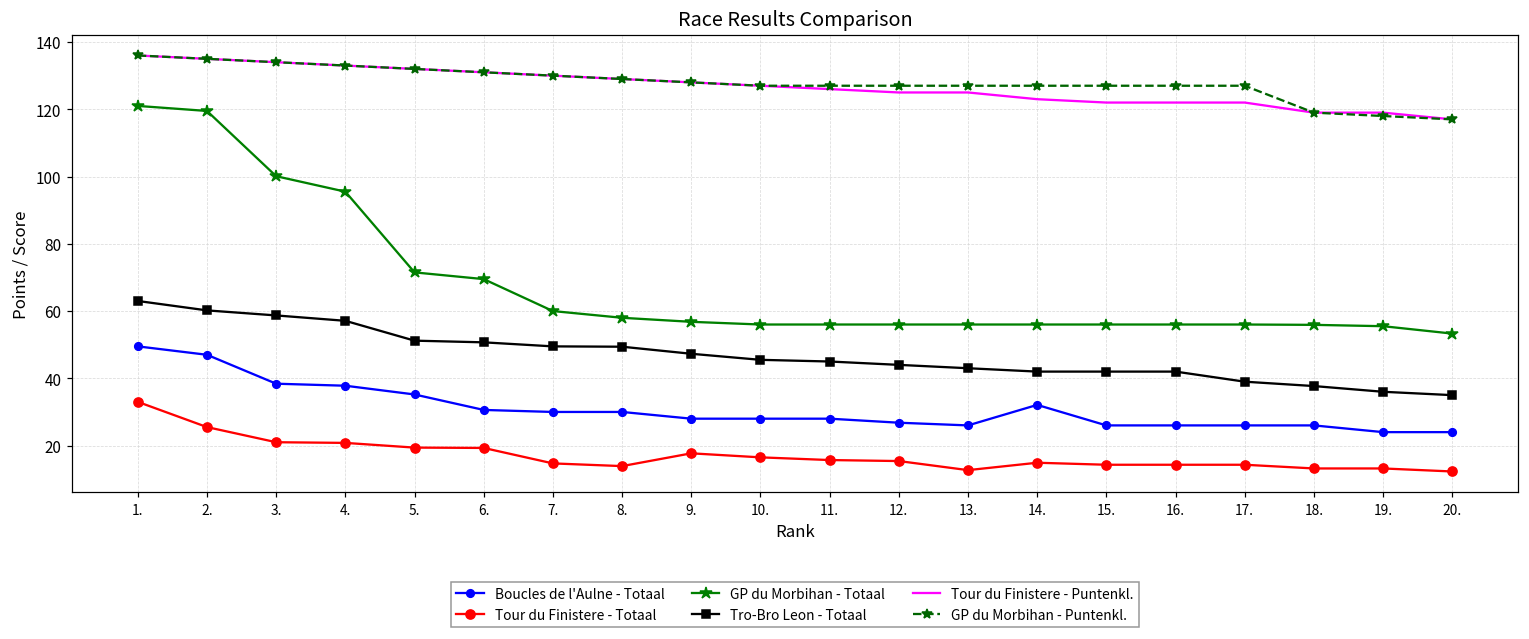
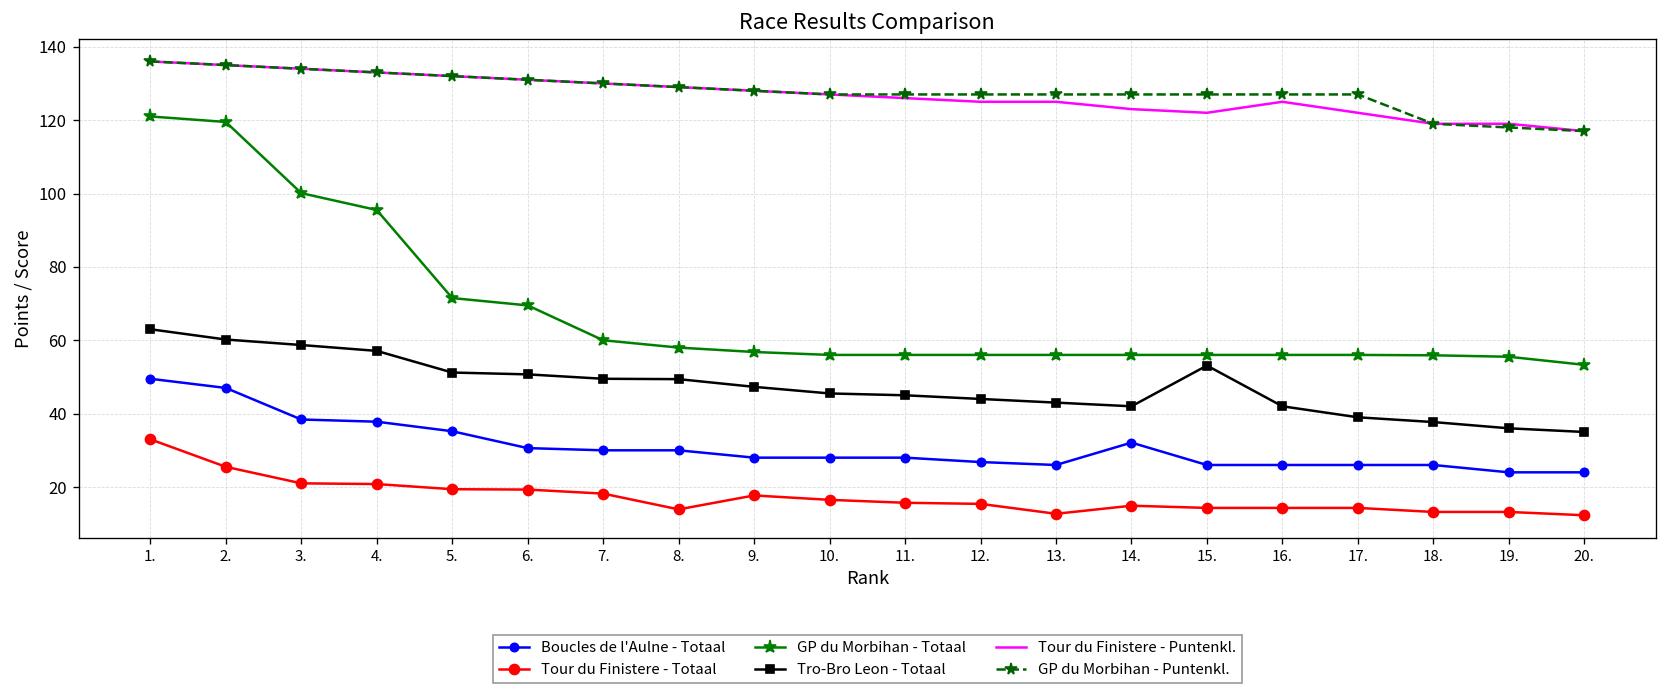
  {
    "Boucles de l'Aulne - Totaal": {
      "1.": 50,
      "2.": 47,
      "3.": 38,
      "4.": 38,
      "5.": 35,
      "6.": 31,
      "7.": 30,
      "8.": 30,
      "9.": 28,
      "10.": 28,
      "11.": 28,
      "12.": 27,
      "13.": 26,
      "14.": 32,
      "15.": 26,
      "16.": 26,
      "17.": 26,
      "18.": 26,
      "19.": 24,
      "20.": 24
    },
    "Tour du Finistere - Totaal": {
      "1.": 33,
      "2.": 26,
      "3.": 21,
      "4.": 21,
      "5.": 19,
      "6.": 19,
-     "7.": 15,
+     "7.": 18,
      "8.": 14,
      "9.": 18,
      "10.": 17,
      "11.": 16,
      "12.": 15,
      "13.": 13,
      "14.": 15,
      "15.": 14,
      "16.": 14,
      "17.": 14,
      "18.": 13,
      "19.": 13,
      "20.": 12
    },
    "Tro-Bro Leon - Totaal": {
      "1.": 63,
      "2.": 60,
      "3.": 59,
      "4.": 57,
      "5.": 51,
      "6.": 51,
      "7.": 50,
      "8.": 49,
      "9.": 47,
      "10.": 46,
      "11.": 45,
      "12.": 44,
      "13.": 43,
      "14.": 42,
-     "15.": 42,
+     "15.": 53,
      "16.": 42,
      "17.": 39,
      "18.": 38,
      "19.": 36,
      "20.": 35
    },
    "Tour du Finistere - Puntenkl.": {
      "11.": 126,
      "12.": 125,
      "13.": 125,
      "14.": 123,
      "15.": 122,
-     "16.": 122,
+     "16.": 125,
      "17.": 122,
      "19.": 119
    }
  }
